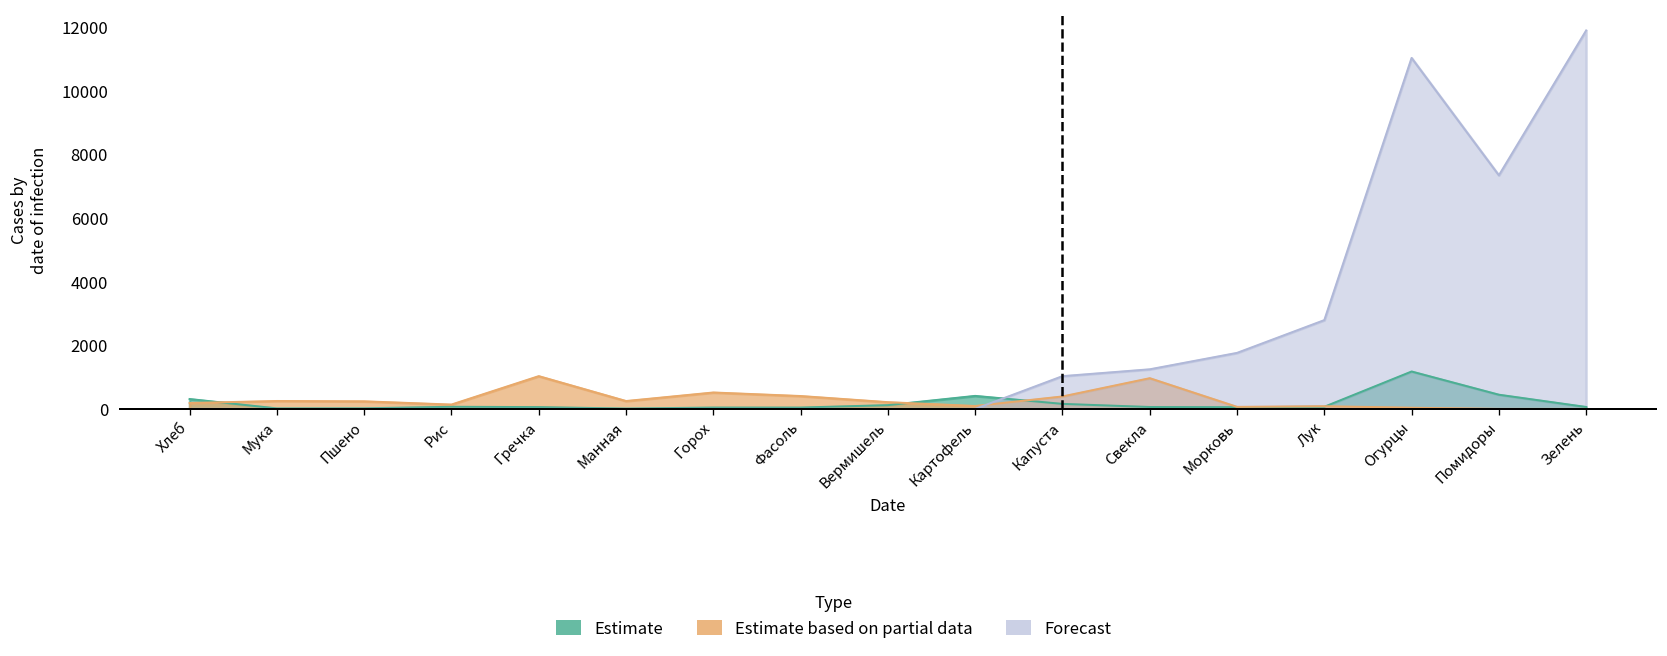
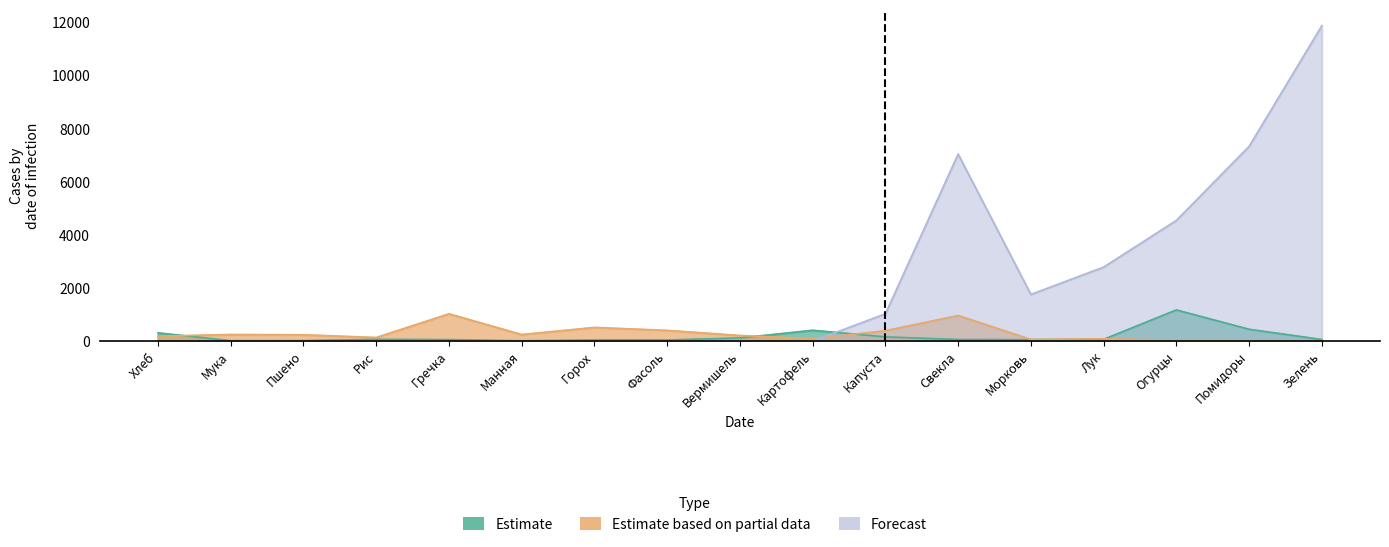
  {
    "Estimate": {
      "Хлеб": 300,
      "Картофель": 400,
      "Капуста": 200,
      "Свекла": 100,
      "Огурцы": 1200,
      "Помидоры": 400
    },
    "Estimate based on partial data": {
      "Хлеб": 200,
      "Мука": 200,
      "Пшено": 200,
      "Гречка": 1000,
      "Манная": 200,
      "Горох": 500,
      "Фасоль": 400,
      "Капуста": 400,
      "Свекла": 1000,
      "Огурцы": 0,
      "Помидоры": 0
    },
    "Forecast": {
      "Хлеб": 0,
      "Вермишель": 0,
      "Капуста": 1000,
-     "Свекла": 1200,
+     "Свекла": 7100,
      "Морковь": 1800,
      "Лук": 2800,
-     "Огурцы": 11000,
+     "Огурцы": 4600,
      "Помидоры": 7300,
      "Зелень": 11900
    }
  }
